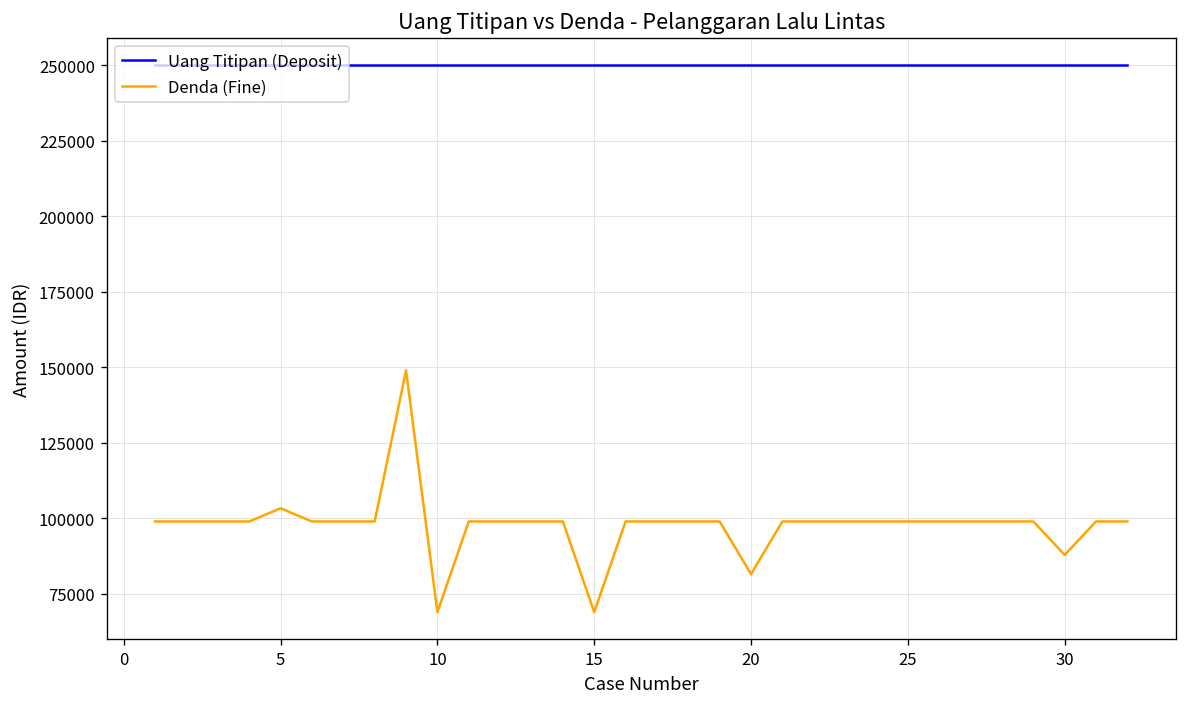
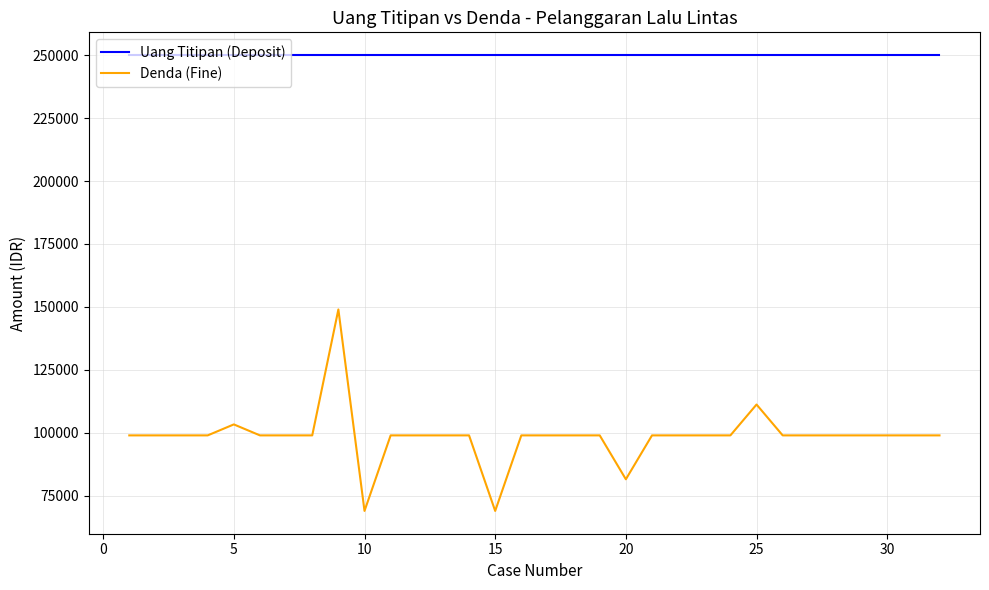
  {
    "Uang Titipan (Deposit)": {
      "10": 250000,
      "15": 250000,
      "20": 250000,
      "25": 250000,
      "30": 250000
    },
    "Denda (Fine)": {
      "5": 103000,
      "10": 69000,
      "15": 69000,
      "20": 82000,
-     "25": 99000,
-     "30": 88000
+     "25": 111000,
+     "30": 99000
    }
  }
